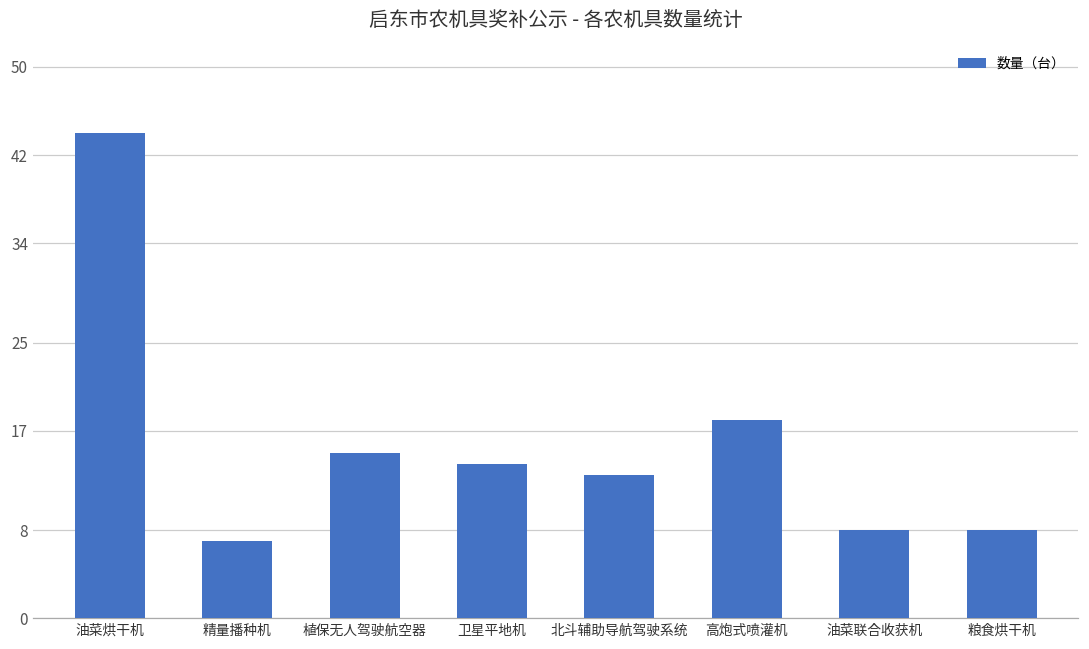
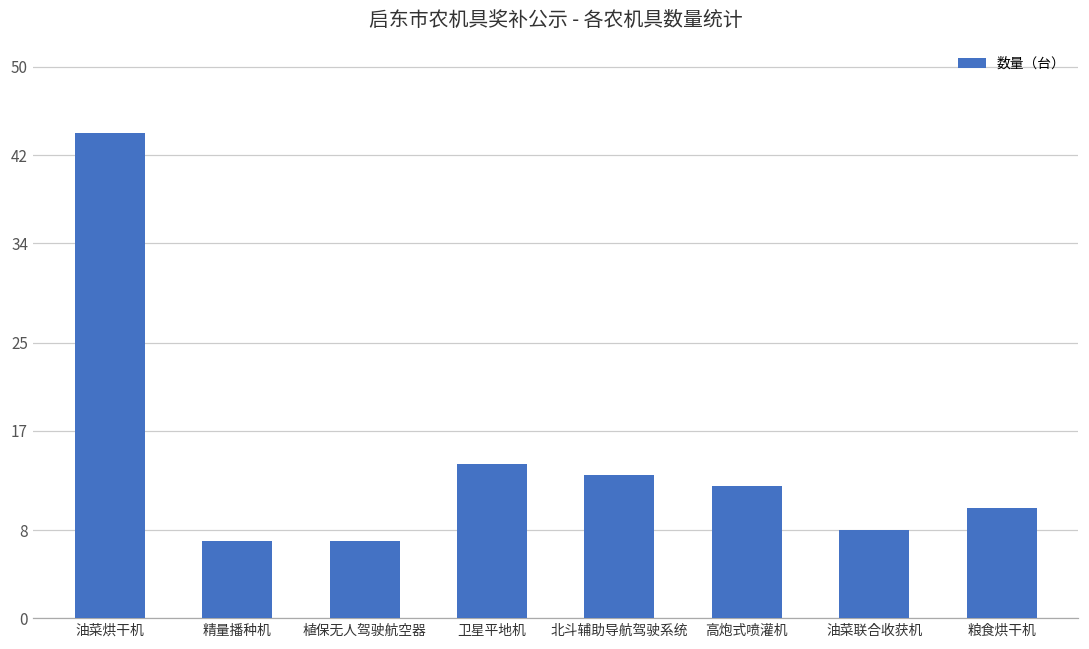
  {
    "油菜烘干机": 44,
    "精量播种机": 7,
-   "植保无人驾驶航空器": 15,
+   "植保无人驾驶航空器": 7,
    "卫星平地机": 14,
    "北斗辅助导航驾驶系统": 13,
-   "高炮式喷灌机": 18,
+   "高炮式喷灌机": 12,
    "油菜联合收获机": 8,
-   "粮食烘干机": 8
+   "粮食烘干机": 10
  }
